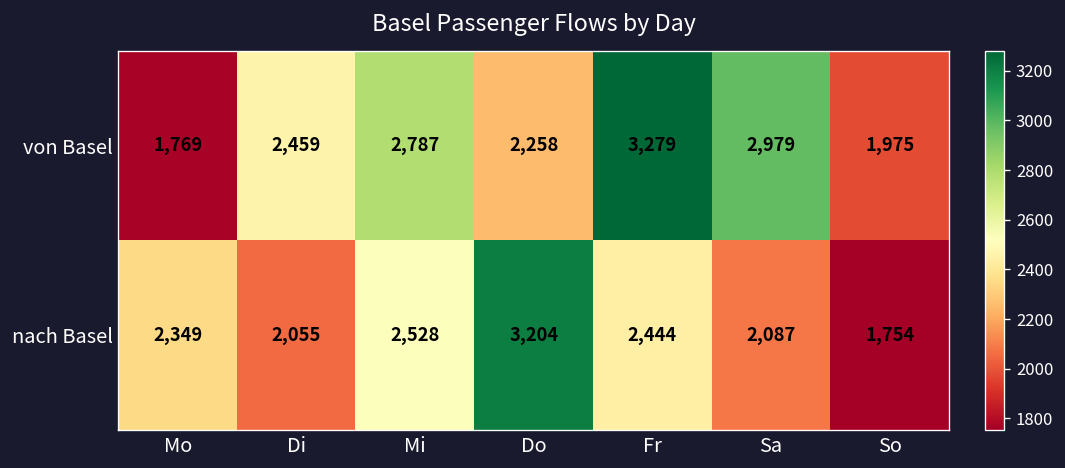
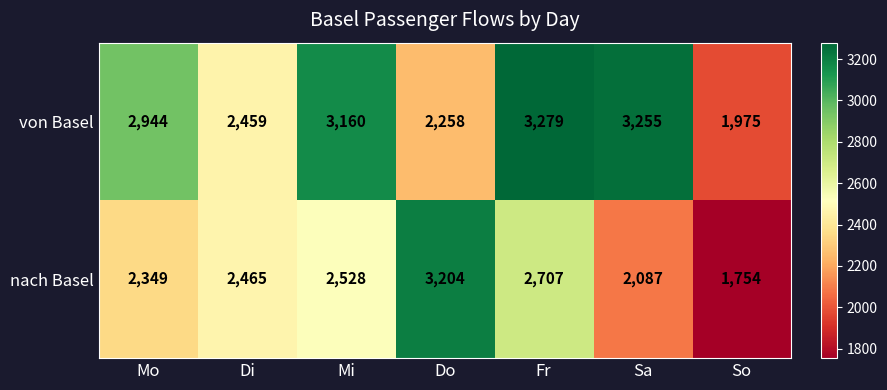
  {
    "von Basel": {
-     "Mo": "1,769",
+     "Mo": "2,944",
      "Di": "2,459",
-     "Mi": "2,787",
+     "Mi": "3,160",
      "Do": "2,258",
      "Fr": "3,279",
-     "Sa": "2,979",
+     "Sa": "3,255",
      "So": "1,975"
    },
    "nach Basel": {
      "Mo": "2,349",
-     "Di": "2,055",
+     "Di": "2,465",
      "Mi": "2,528",
      "Do": "3,204",
-     "Fr": "2,444",
+     "Fr": "2,707",
      "Sa": "2,087",
      "So": "1,754"
    }
  }
